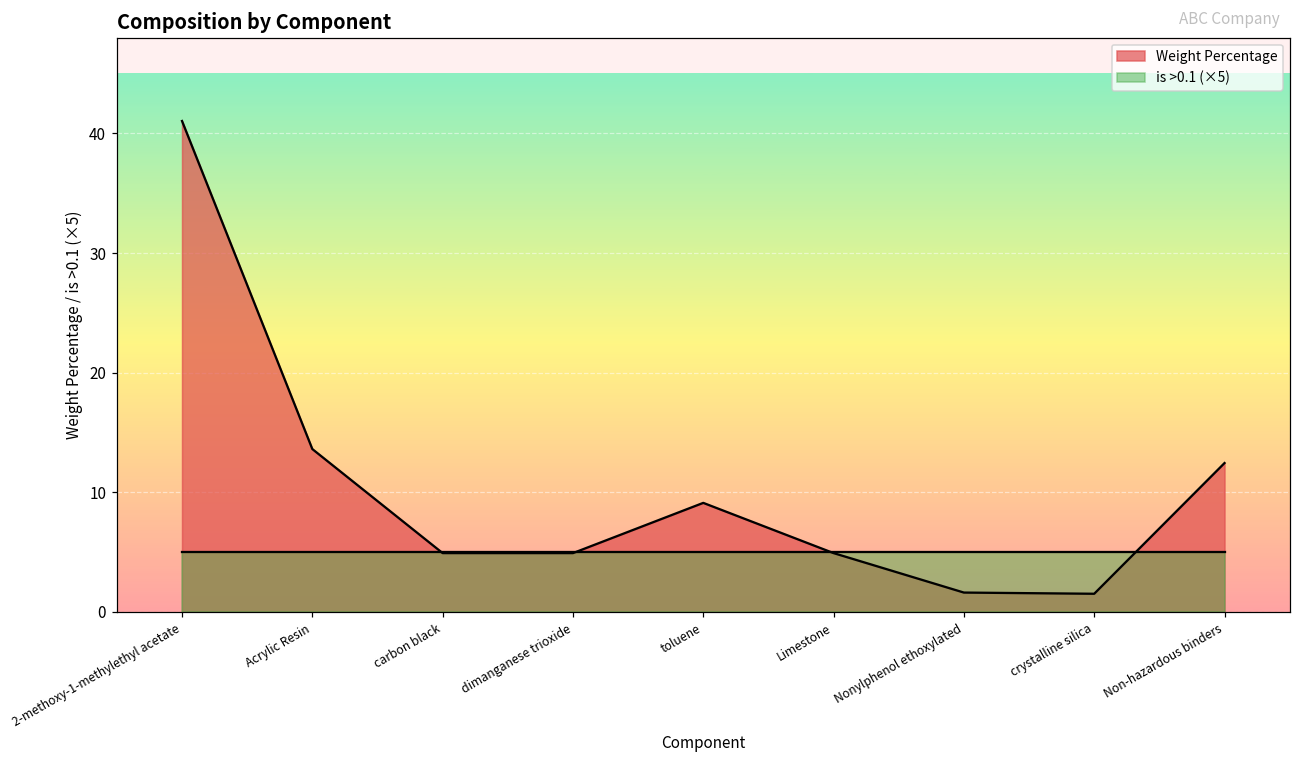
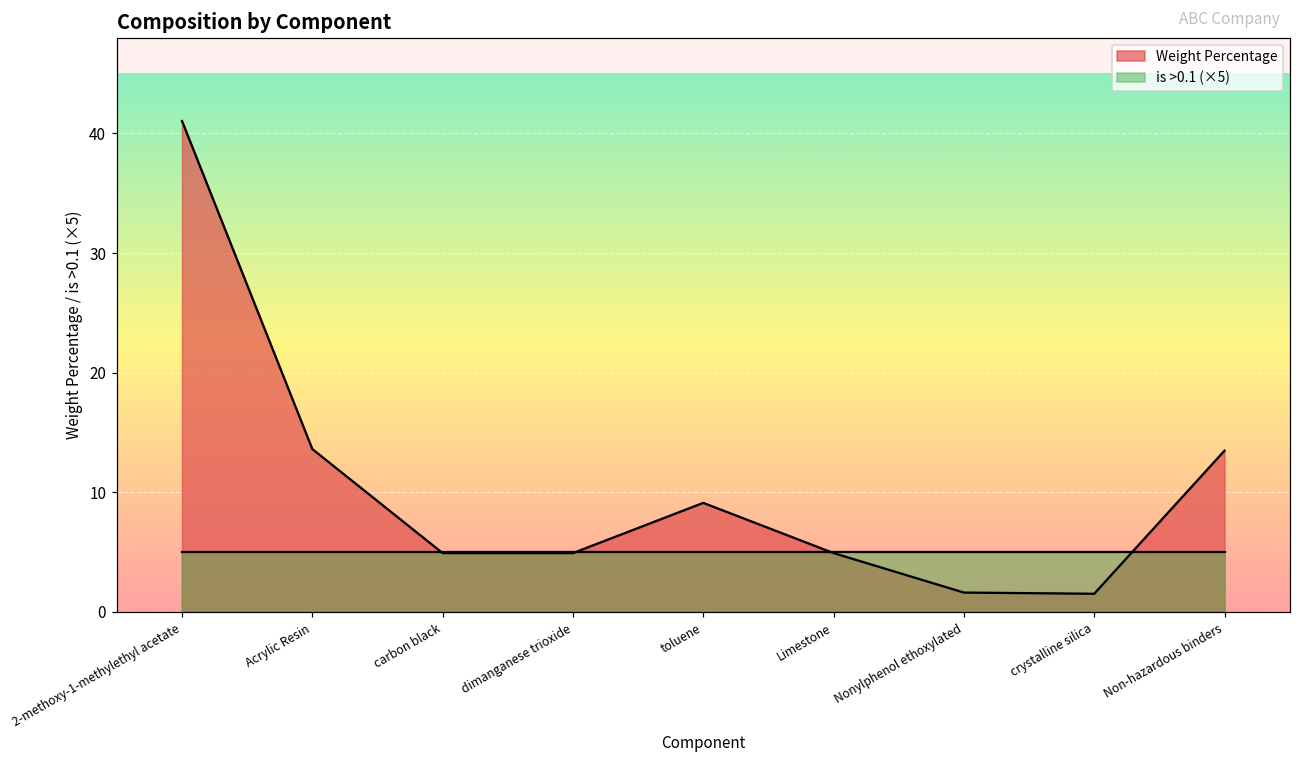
  {
    "Weight Percentage": {
      "2-methoxy-1-methylethyl acetate": 41.0,
      "Acrylic Resin": 13.6,
      "toluene": 9.1,
      "Nonylphenol ethoxylated": 1.6,
      "crystalline silica": 1.5,
-     "Non-hazardous binders": 12.4
+     "Non-hazardous binders": 13.5
    },
    "is >0.1 (×5)": {
      "2-methoxy-1-methylethyl acetate": 5.0,
      "Acrylic Resin": 5.0,
      "toluene": 5.0,
      "Nonylphenol ethoxylated": 5.0,
      "crystalline silica": 5.0,
      "Non-hazardous binders": 5.0
    }
  }
